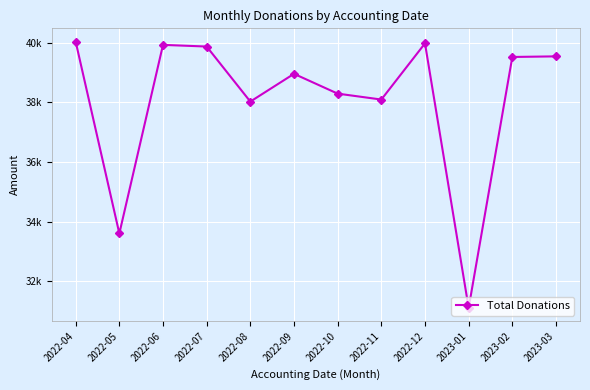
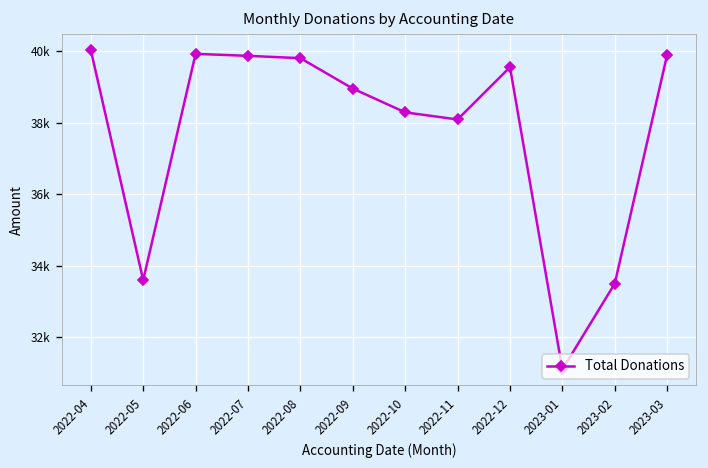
  {
    "2022-04": 40000,
    "2022-05": 33600,
    "2022-06": 39900,
    "2022-07": 39900,
-   "2022-08": 38000,
+   "2022-08": 39800,
    "2022-09": 39000,
    "2022-10": 38300,
    "2022-11": 38100,
-   "2022-12": 40000,
-   "2023-02": 39500,
-   "2023-03": 39500
+   "2022-12": 39600,
+   "2023-02": 33500,
+   "2023-03": 39900
  }
